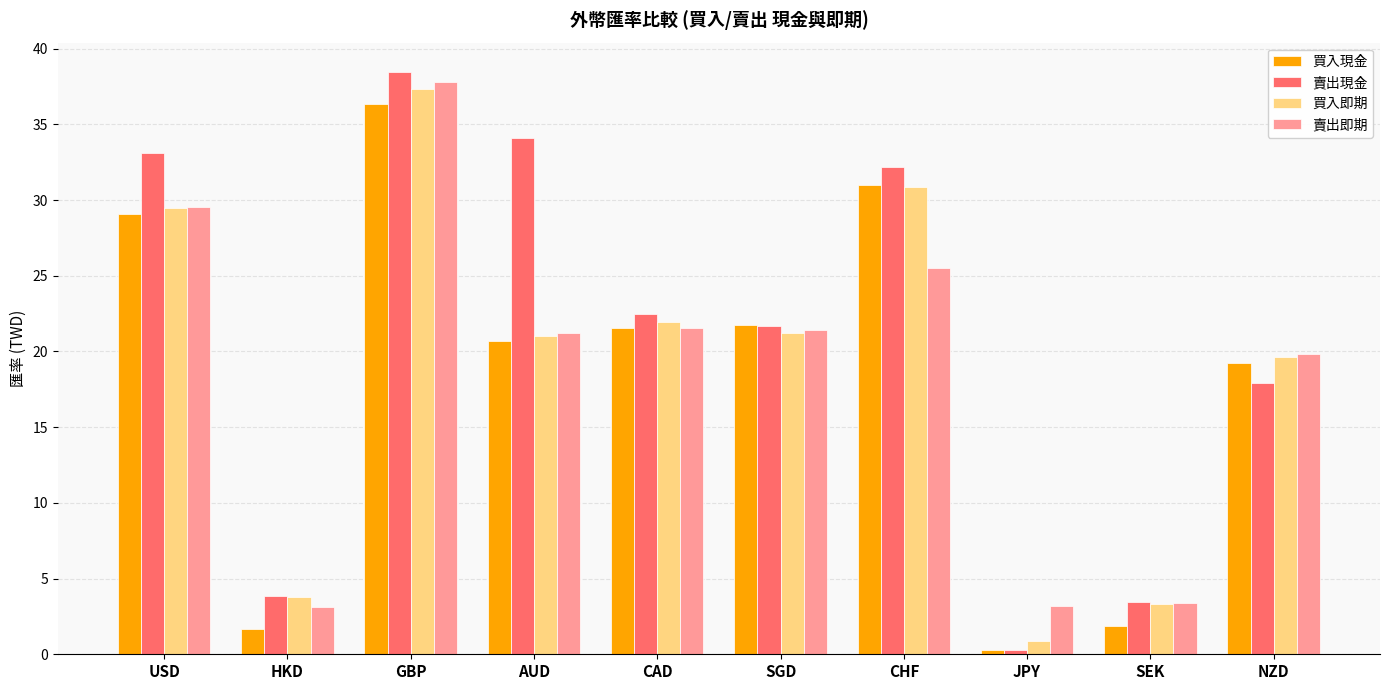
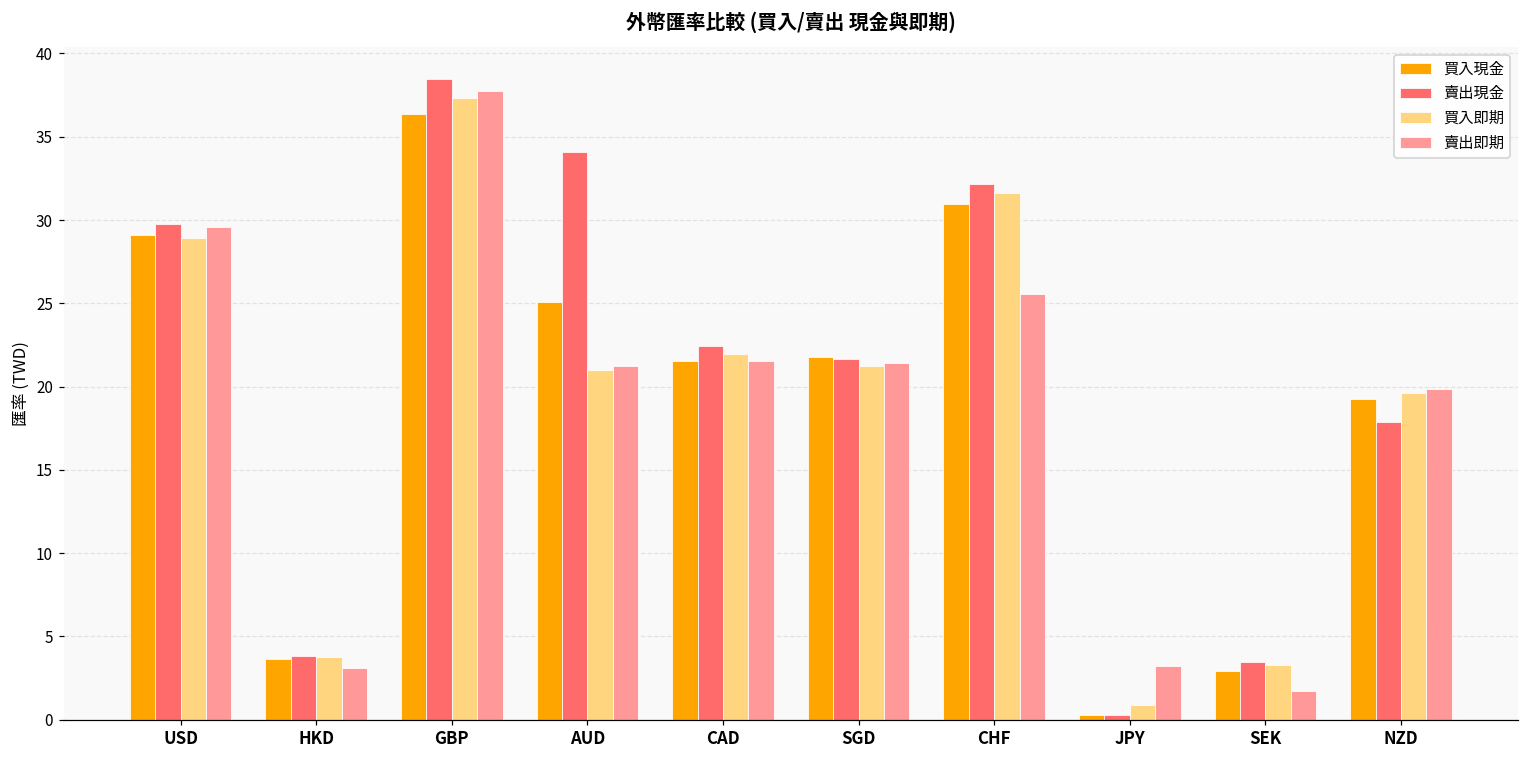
  {
    "買入現金": {
      "USD": 29.1,
-     "HKD": 1.6,
+     "HKD": 3.7,
      "GBP": 36.4,
-     "AUD": 20.7,
+     "AUD": 25.1,
      "CAD": 21.6,
      "SGD": 21.8,
      "CHF": 31.0,
      "JPY": 0.3,
-     "SEK": 1.9,
+     "SEK": 3.0,
      "NZD": 19.3
    },
    "賣出現金": {
-     "USD": 33.1,
+     "USD": 29.8,
      "HKD": 3.9,
      "GBP": 38.5,
      "AUD": 34.1,
      "CAD": 22.5,
      "SGD": 21.7,
      "CHF": 32.2,
      "JPY": 0.3,
      "SEK": 3.5,
      "NZD": 17.9
    },
    "買入即期": {
-     "USD": 29.5,
+     "USD": 28.9,
      "HKD": 3.8,
      "GBP": 37.4,
      "AUD": 21.0,
      "CAD": 21.9,
      "SGD": 21.2,
-     "CHF": 30.8,
+     "CHF": 31.6,
      "JPY": 0.9,
      "SEK": 3.3,
      "NZD": 19.6
    },
    "賣出即期": {
      "USD": 29.6,
      "HKD": 3.1,
      "GBP": 37.8,
      "AUD": 21.2,
      "CAD": 21.5,
      "SGD": 21.4,
      "CHF": 25.5,
      "JPY": 3.2,
-     "SEK": 3.4,
+     "SEK": 1.7,
      "NZD": 19.8
    }
  }
